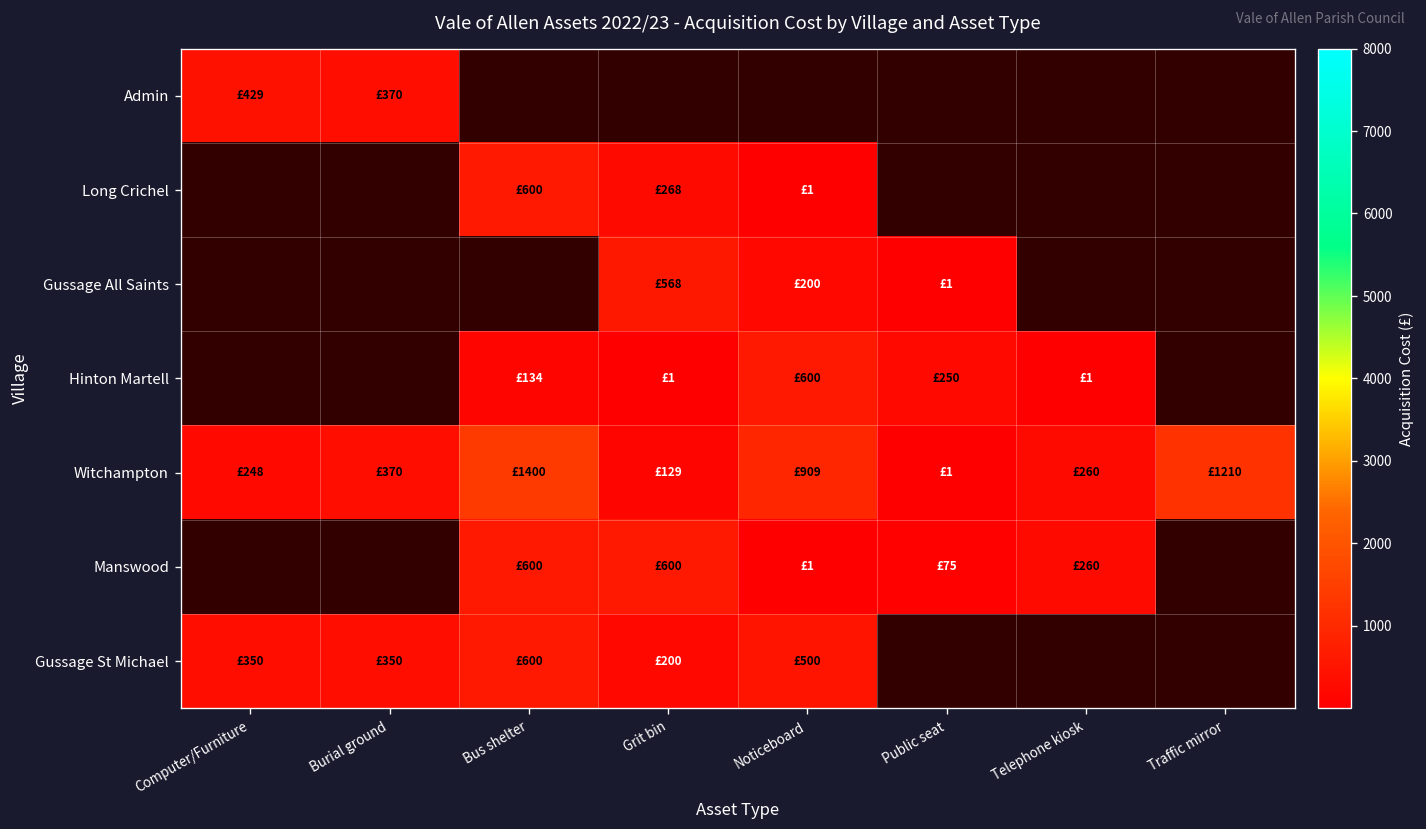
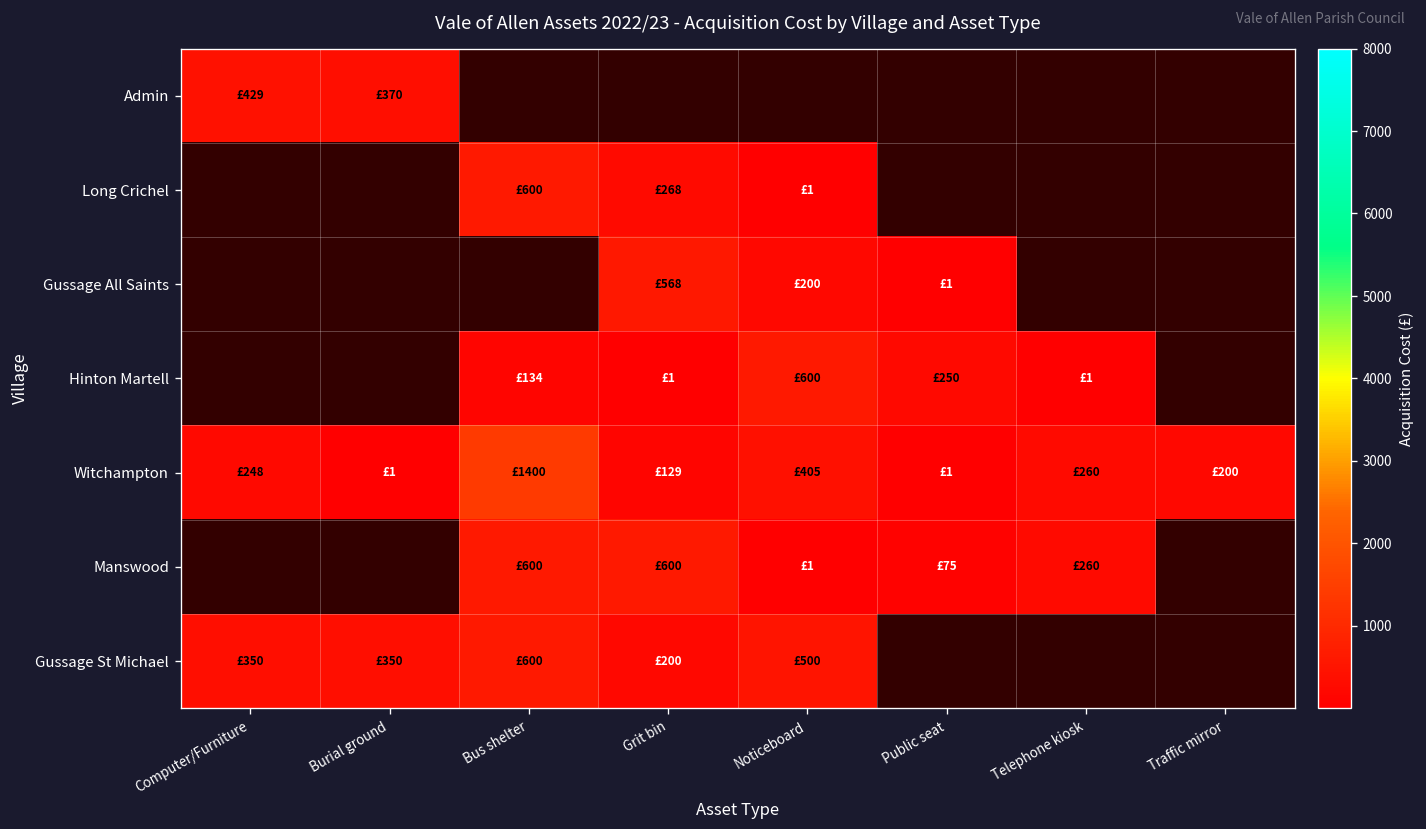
  {
    "Admin": {
      "Computer/Furniture": "£429",
      "Burial ground": "£370"
    },
    "Long Crichel": {
      "Bus shelter": "£600",
      "Grit bin": "£268",
      "Noticeboard": "£1"
    },
    "Gussage All Saints": {
      "Grit bin": "£568",
      "Noticeboard": "£200",
      "Public seat": "£1"
    },
    "Hinton Martell": {
      "Bus shelter": "£134",
      "Grit bin": "£1",
      "Noticeboard": "£600",
      "Public seat": "£250",
      "Telephone kiosk": "£1"
    },
    "Witchampton": {
      "Computer/Furniture": "£248",
-     "Burial ground": "£370",
+     "Burial ground": "£1",
      "Bus shelter": "£1400",
      "Grit bin": "£129",
-     "Noticeboard": "£909",
+     "Noticeboard": "£405",
      "Public seat": "£1",
      "Telephone kiosk": "£260",
-     "Traffic mirror": "£1210"
+     "Traffic mirror": "£200"
    },
    "Manswood": {
      "Bus shelter": "£600",
      "Grit bin": "£600",
      "Noticeboard": "£1",
      "Public seat": "£75",
      "Telephone kiosk": "£260"
    },
    "Gussage St Michael": {
      "Computer/Furniture": "£350",
      "Burial ground": "£350",
      "Bus shelter": "£600",
      "Grit bin": "£200",
      "Noticeboard": "£500"
    }
  }
